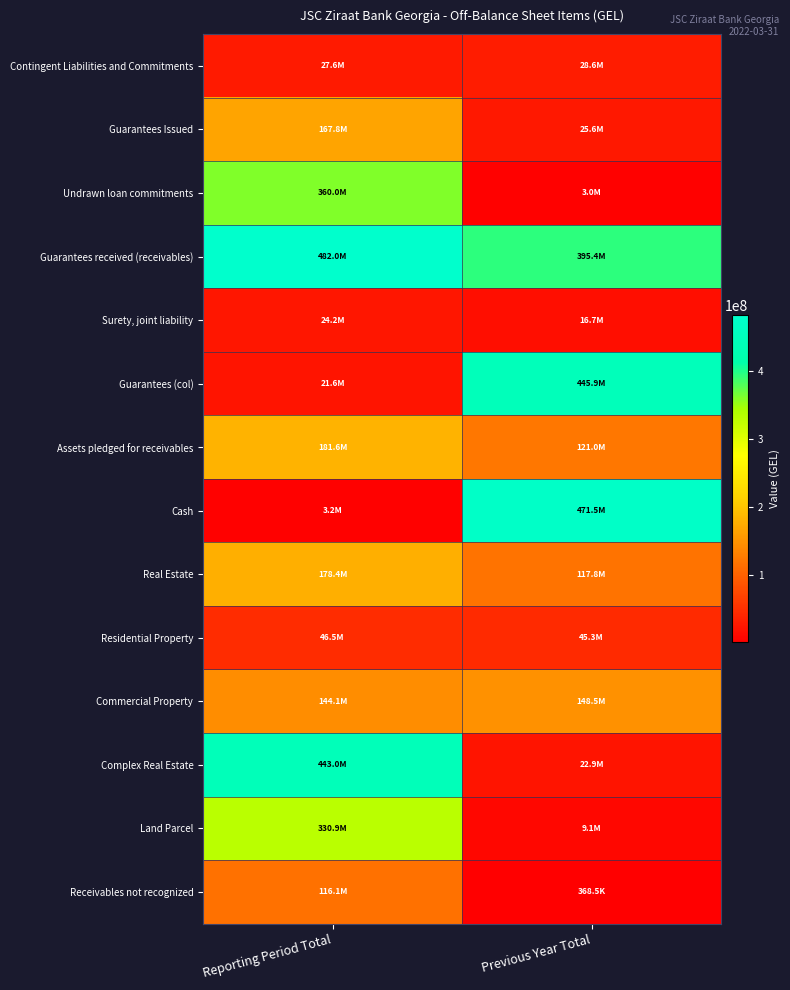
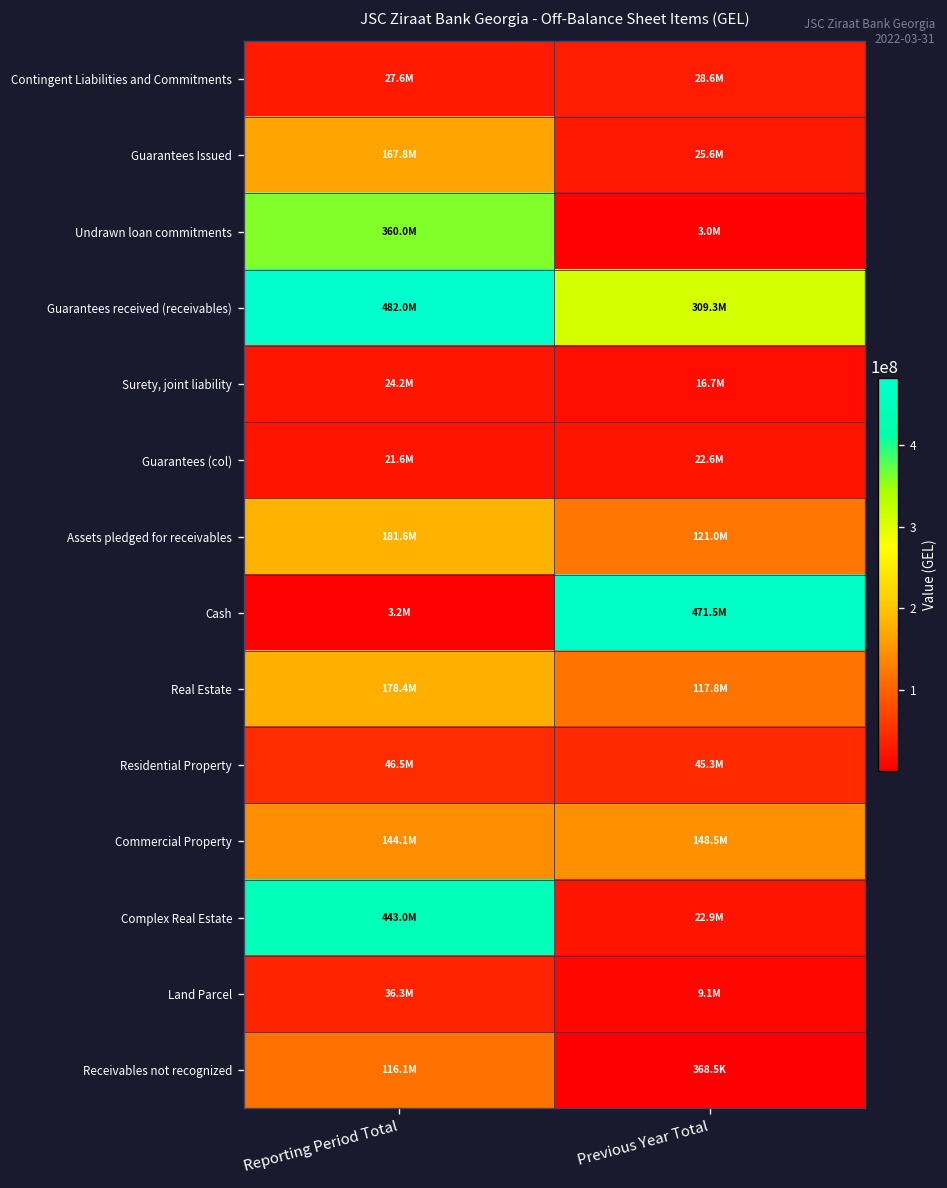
  {
    "Contingent Liabilities and Commitments": {
      "Reporting Period Total": "27.6M",
      "Previous Year Total": "28.6M"
    },
    "Guarantees Issued": {
      "Reporting Period Total": "167.8M",
      "Previous Year Total": "25.6M"
    },
    "Undrawn loan commitments": {
      "Reporting Period Total": "360.0M",
      "Previous Year Total": "3.0M"
    },
    "Guarantees received (receivables)": {
      "Reporting Period Total": "482.0M",
-     "Previous Year Total": "395.4M"
+     "Previous Year Total": "309.3M"
    },
    "Surety, joint liability": {
      "Reporting Period Total": "24.2M",
      "Previous Year Total": "16.7M"
    },
    "Guarantees (col)": {
      "Reporting Period Total": "21.6M",
-     "Previous Year Total": "445.9M"
+     "Previous Year Total": "22.6M"
    },
    "Assets pledged for receivables": {
      "Reporting Period Total": "181.6M",
      "Previous Year Total": "121.0M"
    },
    "Cash": {
      "Reporting Period Total": "3.2M",
      "Previous Year Total": "471.5M"
    },
    "Real Estate": {
      "Reporting Period Total": "178.4M",
      "Previous Year Total": "117.8M"
    },
    "Residential Property": {
      "Reporting Period Total": "46.5M",
      "Previous Year Total": "45.3M"
    },
    "Commercial Property": {
      "Reporting Period Total": "144.1M",
      "Previous Year Total": "148.5M"
    },
    "Complex Real Estate": {
      "Reporting Period Total": "443.0M",
      "Previous Year Total": "22.9M"
    },
    "Land Parcel": {
-     "Reporting Period Total": "330.9M",
+     "Reporting Period Total": "36.3M",
      "Previous Year Total": "9.1M"
    },
    "Receivables not recognized": {
      "Reporting Period Total": "116.1M",
      "Previous Year Total": "368.5K"
    }
  }
